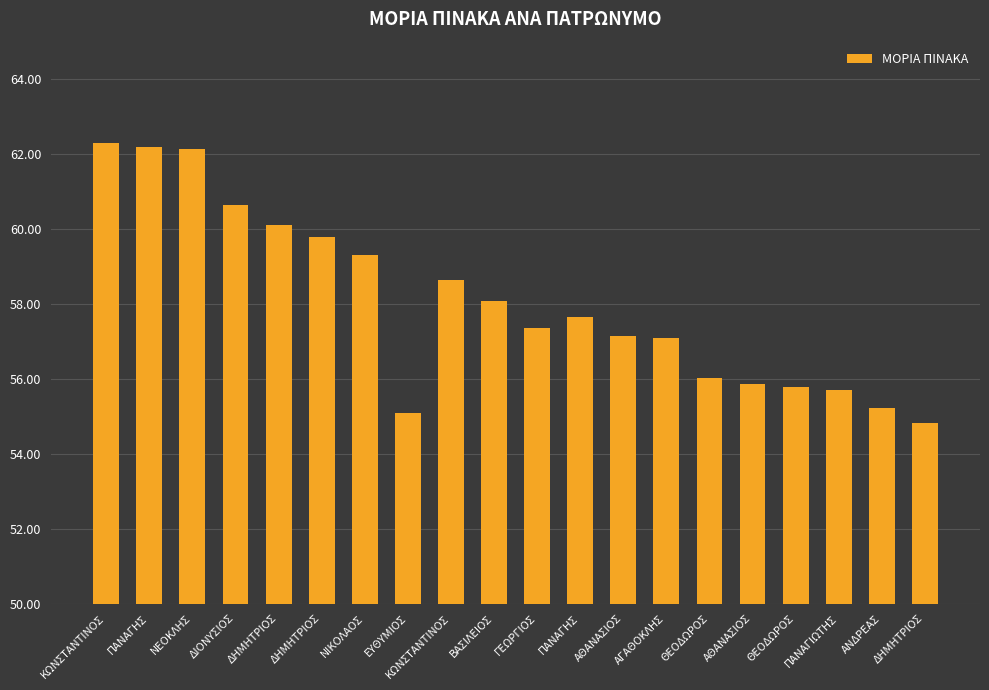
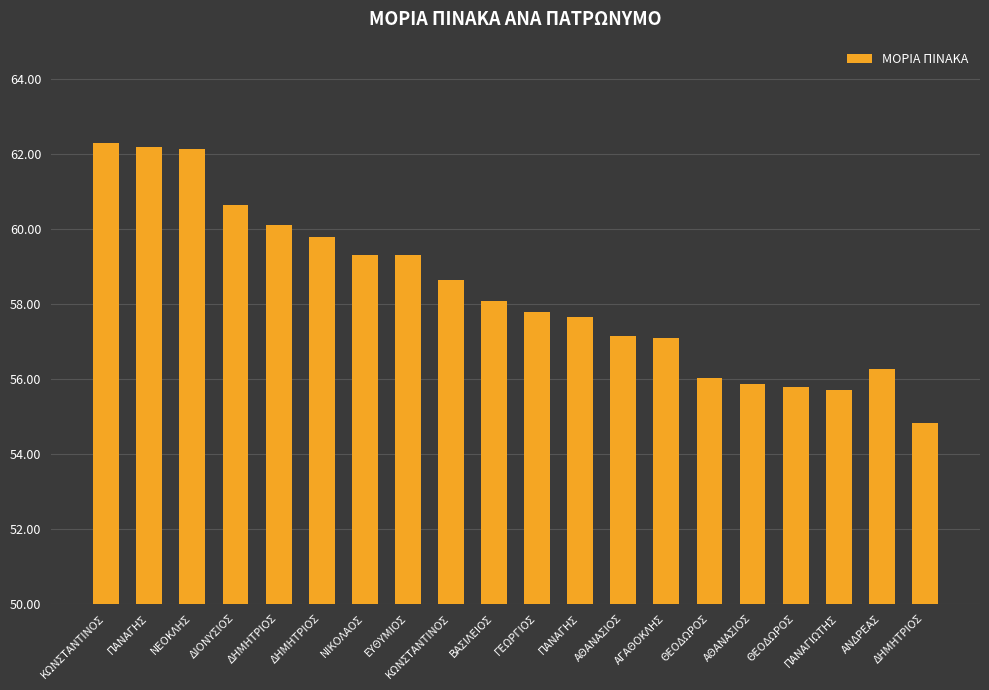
  {
    "ΝΕΟΚΛΗΣ": 62.1,
    "ΔΙΟΝΥΣΙΟΣ": 60.6,
    "ΝΙΚΟΛΑΟΣ": 59.3,
-   "ΕΥΘΥΜΙΟΣ": 55.1,
+   "ΕΥΘΥΜΙΟΣ": 59.3,
    "ΒΑΣΙΛΕΙΟΣ": 58.1,
-   "ΓΕΩΡΓΙΟΣ": 57.4,
+   "ΓΕΩΡΓΙΟΣ": 57.8,
    "ΑΓΑΘΟΚΛΗΣ": 57.1,
    "ΠΑΝΑΓΙΩΤΗΣ": 55.7,
-   "ΑΝΔΡΕΑΣ": 55.2
+   "ΑΝΔΡΕΑΣ": 56.3
  }
